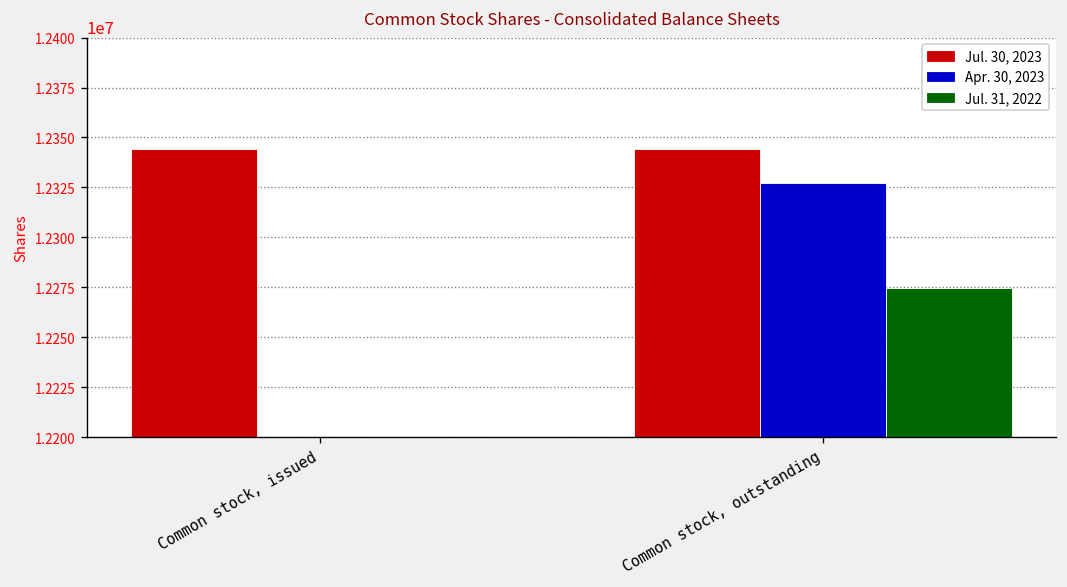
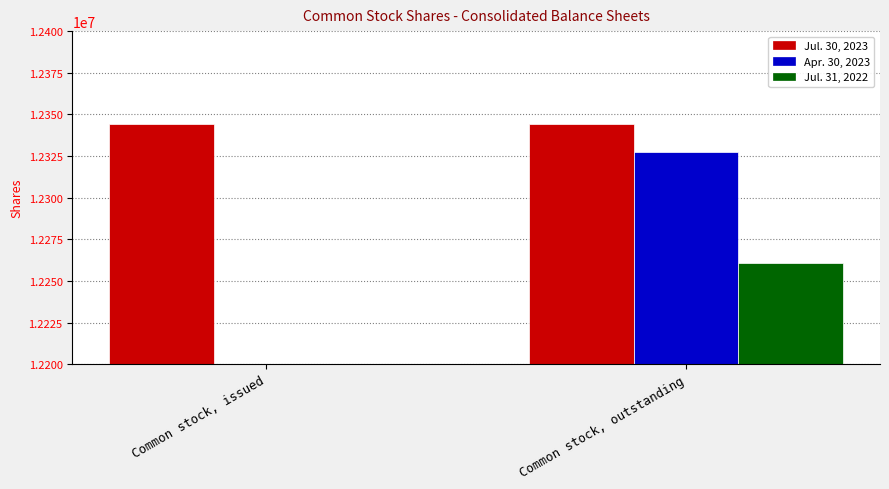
  {
    "Jul. 30, 2023": {
      "Common stock, issued": 12344000,
      "Common stock, outstanding": 12344000
    },
    "Apr. 30, 2023": {
      "Common stock, outstanding": 12327000
    },
    "Jul. 31, 2022": {
-     "Common stock, outstanding": 12275000
+     "Common stock, outstanding": 12261000
    }
  }
